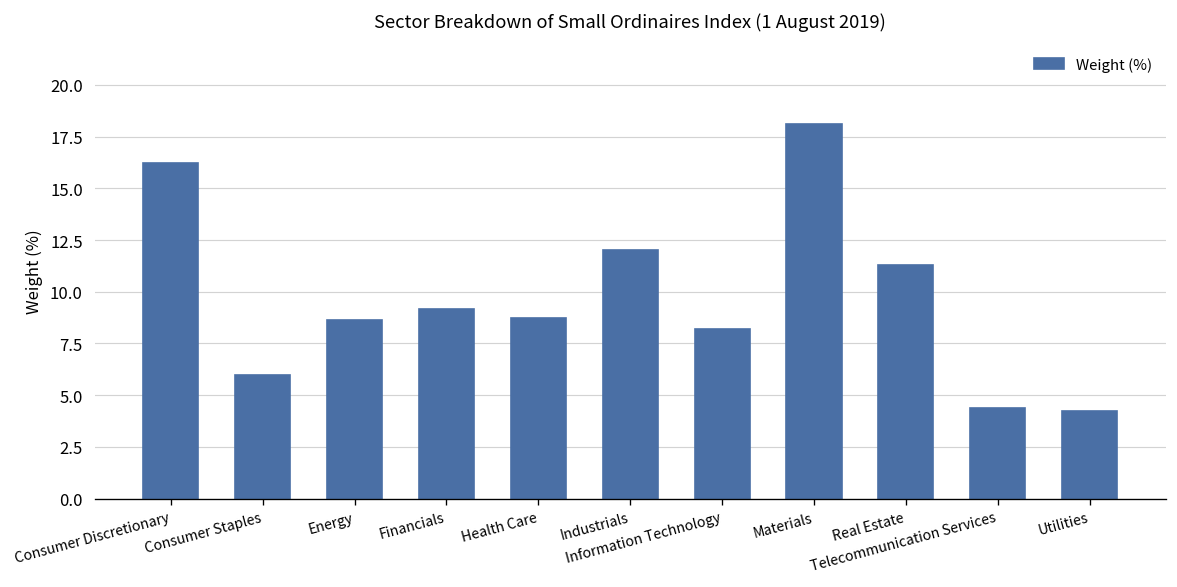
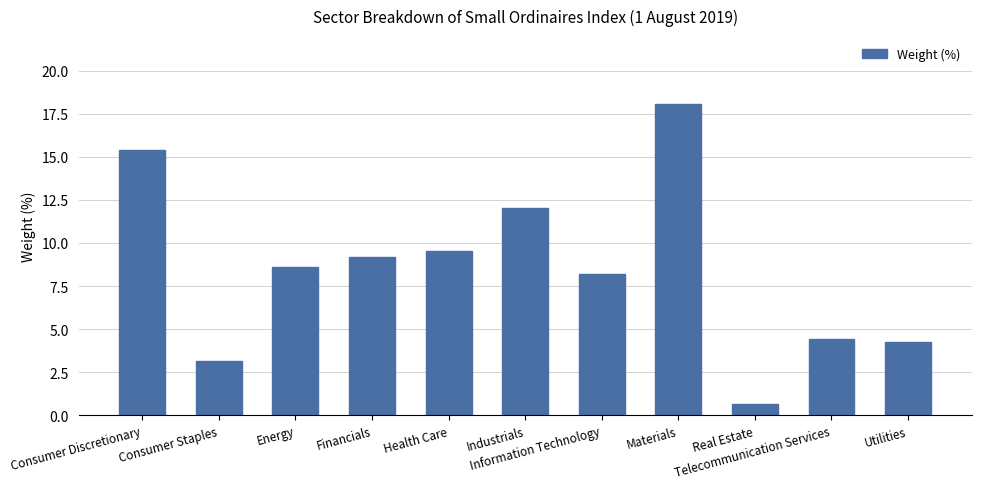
  {
-   "Consumer Discretionary": 16.2,
-   "Consumer Staples": 6.0,
+   "Consumer Discretionary": 15.4,
+   "Consumer Staples": 3.2,
    "Energy": 8.6,
    "Financials": 9.2,
-   "Health Care": 8.8,
+   "Health Care": 9.5,
    "Industrials": 12.0,
    "Information Technology": 8.2,
    "Materials": 18.1,
-   "Real Estate": 11.3,
+   "Real Estate": 0.6,
    "Telecommunication Services": 4.4,
    "Utilities": 4.3
  }
